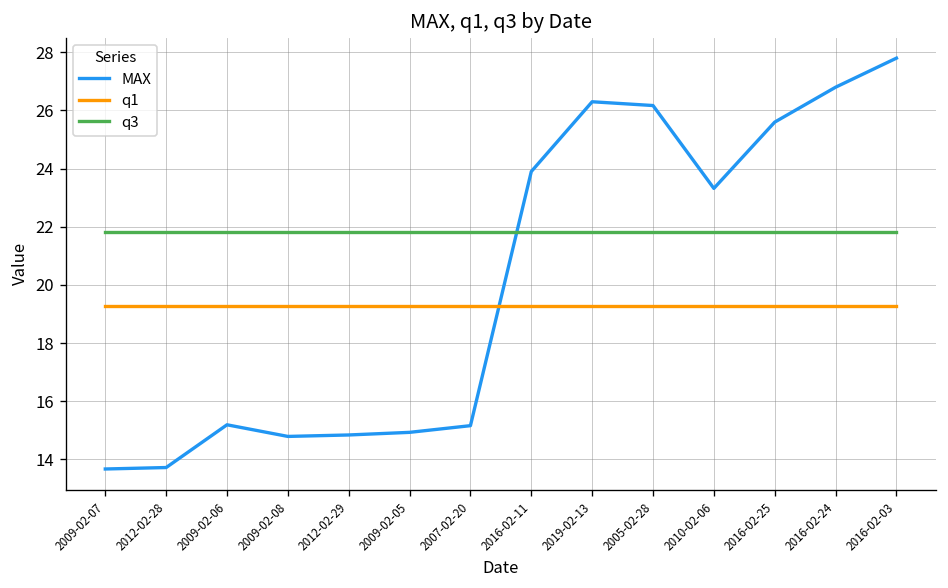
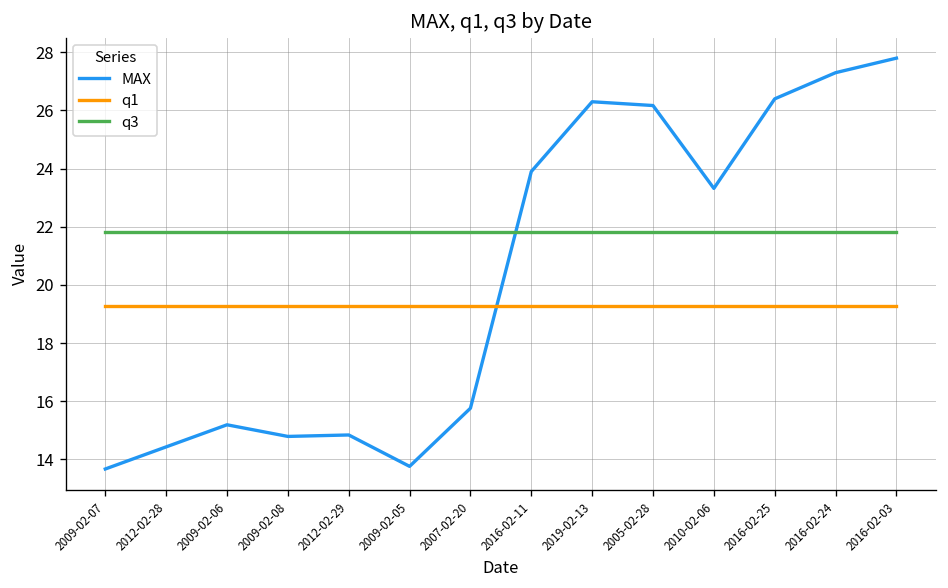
  {
    "MAX": {
      "2009-02-07": 13.7,
-     "2012-02-28": 13.7,
+     "2012-02-28": 14.4,
      "2009-02-06": 15.2,
      "2009-02-08": 14.8,
      "2012-02-29": 14.8,
-     "2009-02-05": 14.9,
-     "2007-02-20": 15.2,
+     "2009-02-05": 13.8,
+     "2007-02-20": 15.8,
      "2016-02-11": 23.9,
      "2019-02-13": 26.3,
      "2005-02-28": 26.2,
      "2010-02-06": 23.3,
-     "2016-02-25": 25.6,
-     "2016-02-24": 26.8,
+     "2016-02-25": 26.4,
+     "2016-02-24": 27.3,
      "2016-02-03": 27.8
    },
    "q1": {
      "2009-02-07": 19.3,
      "2012-02-28": 19.3,
      "2009-02-06": 19.3,
      "2009-02-08": 19.3,
      "2012-02-29": 19.3,
      "2009-02-05": 19.3,
      "2007-02-20": 19.3,
      "2016-02-11": 19.3,
      "2019-02-13": 19.3,
      "2005-02-28": 19.3,
      "2010-02-06": 19.3,
      "2016-02-25": 19.3,
      "2016-02-24": 19.3,
      "2016-02-03": 19.3
    },
    "q3": {
      "2009-02-07": 21.8,
      "2012-02-28": 21.8,
      "2009-02-06": 21.8,
      "2009-02-08": 21.8,
      "2012-02-29": 21.8,
      "2009-02-05": 21.8,
      "2007-02-20": 21.8,
      "2016-02-11": 21.8,
      "2019-02-13": 21.8,
      "2005-02-28": 21.8,
      "2010-02-06": 21.8,
      "2016-02-25": 21.8,
      "2016-02-24": 21.8,
      "2016-02-03": 21.8
    }
  }
